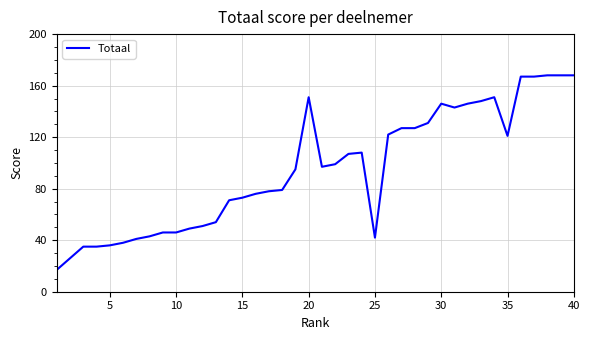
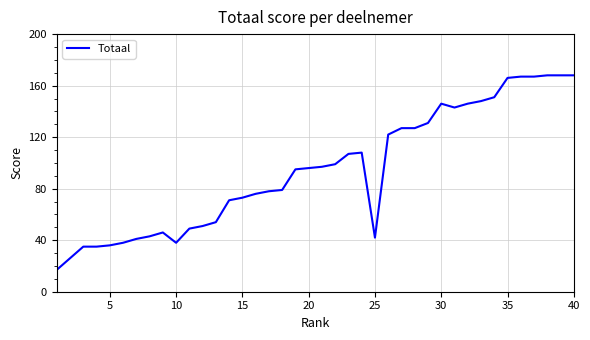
  {
    "5": 36,
-   "10": 46,
+   "10": 38,
    "15": 73,
-   "20": 151,
+   "20": 96,
    "25": 42,
    "30": 146,
-   "35": 121,
+   "35": 166,
    "40": 168
  }
